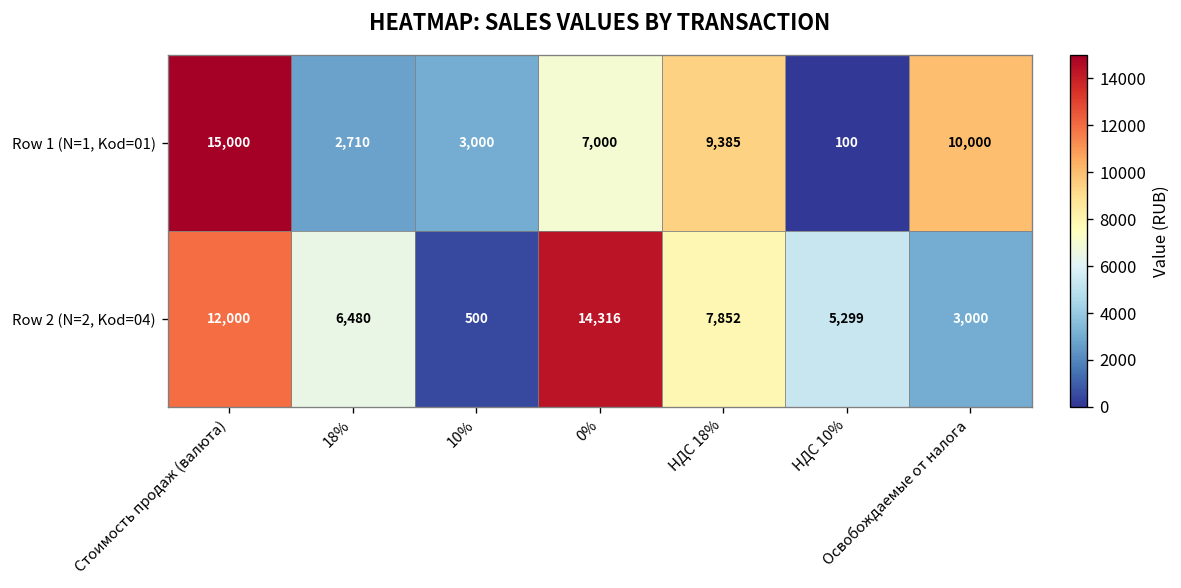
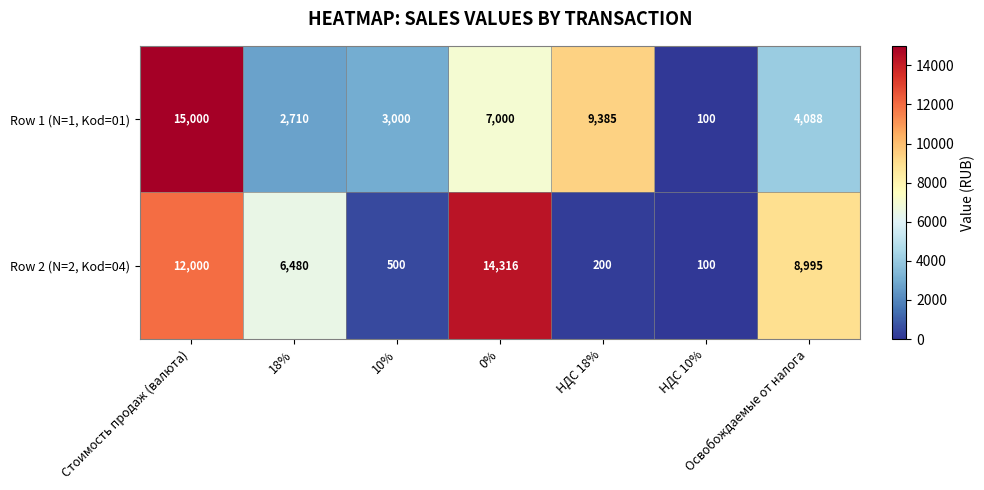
  {
    "Row 1 (N=1, Kod=01)": {
      "Стоимость продаж (валюта)": "15,000",
      "18%": "2,710",
      "10%": "3,000",
      "0%": "7,000",
      "НДС 18%": "9,385",
      "НДС 10%": "100",
-     "Освобождаемые от налога": "10,000"
+     "Освобождаемые от налога": "4,088"
    },
    "Row 2 (N=2, Kod=04)": {
      "Стоимость продаж (валюта)": "12,000",
      "18%": "6,480",
      "10%": "500",
      "0%": "14,316",
-     "НДС 18%": "7,852",
-     "НДС 10%": "5,299",
-     "Освобождаемые от налога": "3,000"
+     "НДС 18%": "200",
+     "НДС 10%": "100",
+     "Освобождаемые от налога": "8,995"
    }
  }
